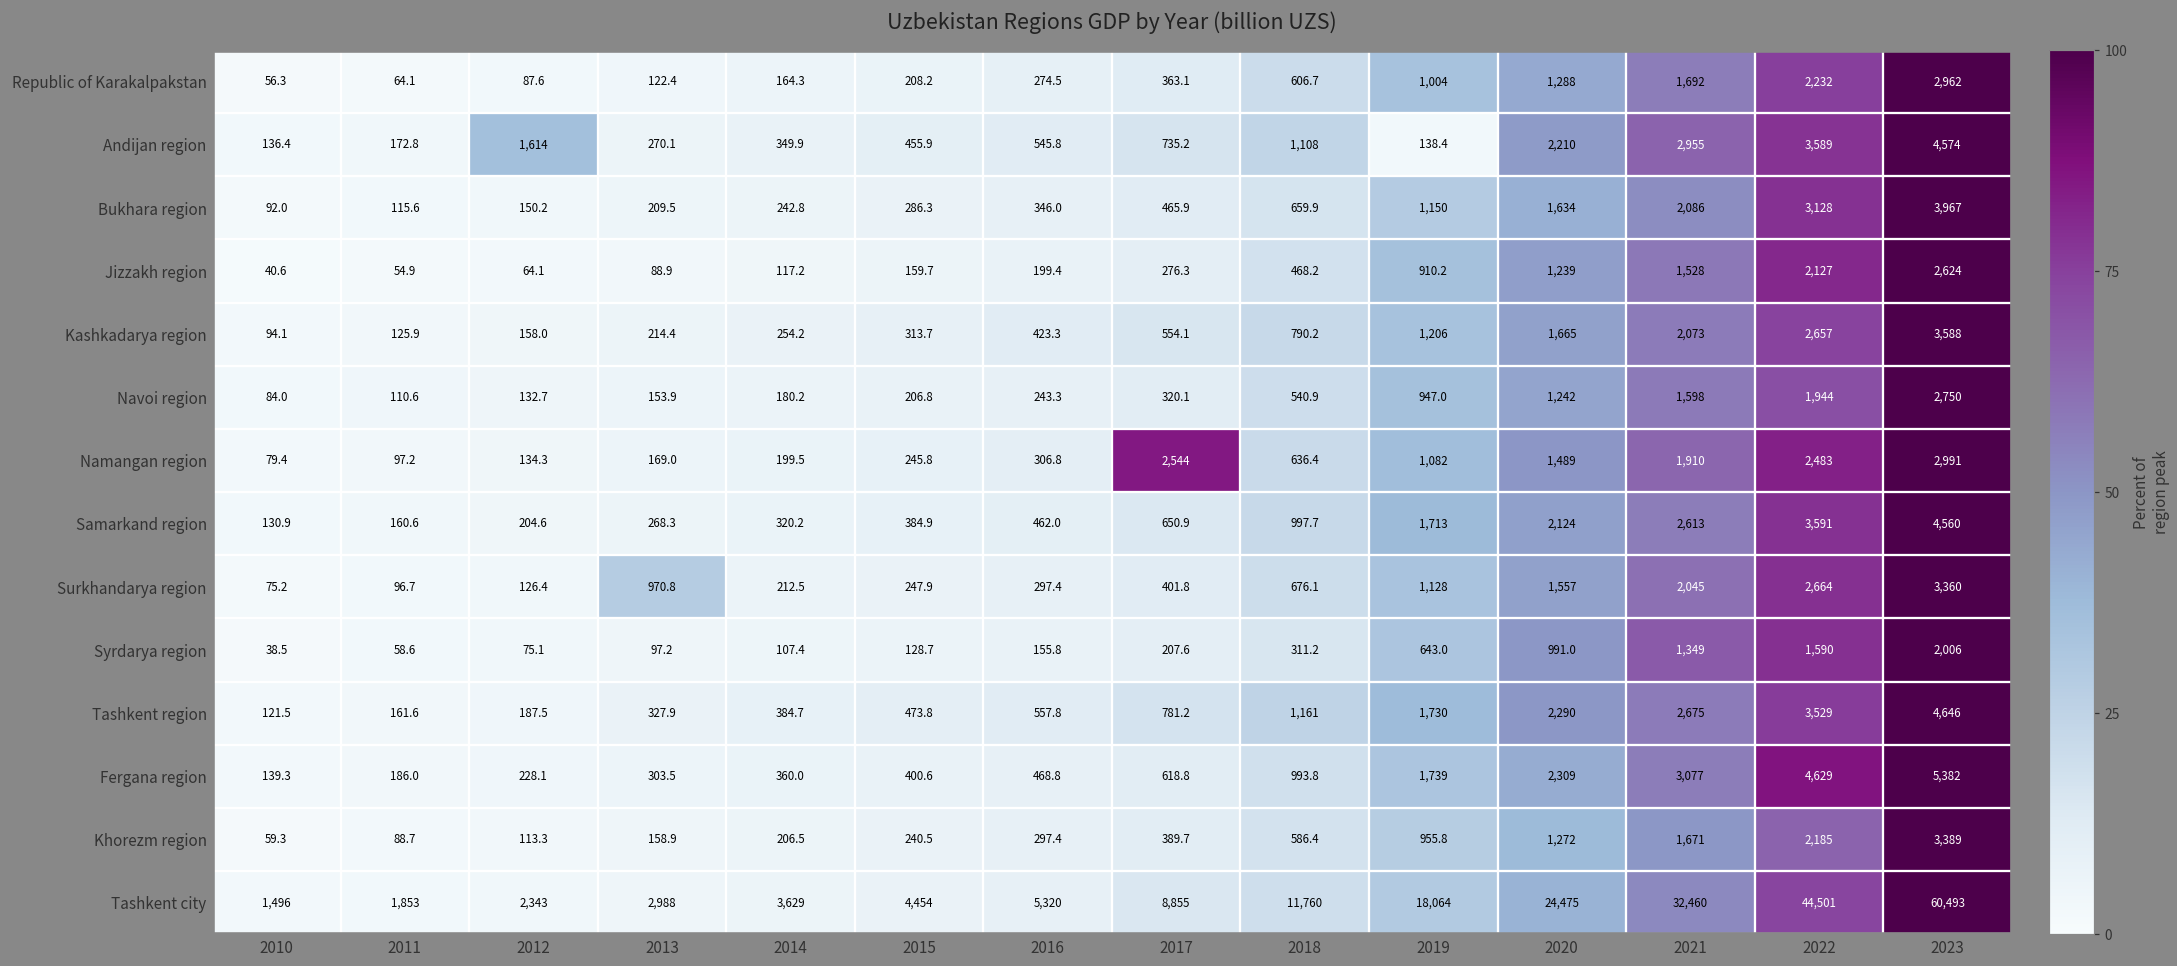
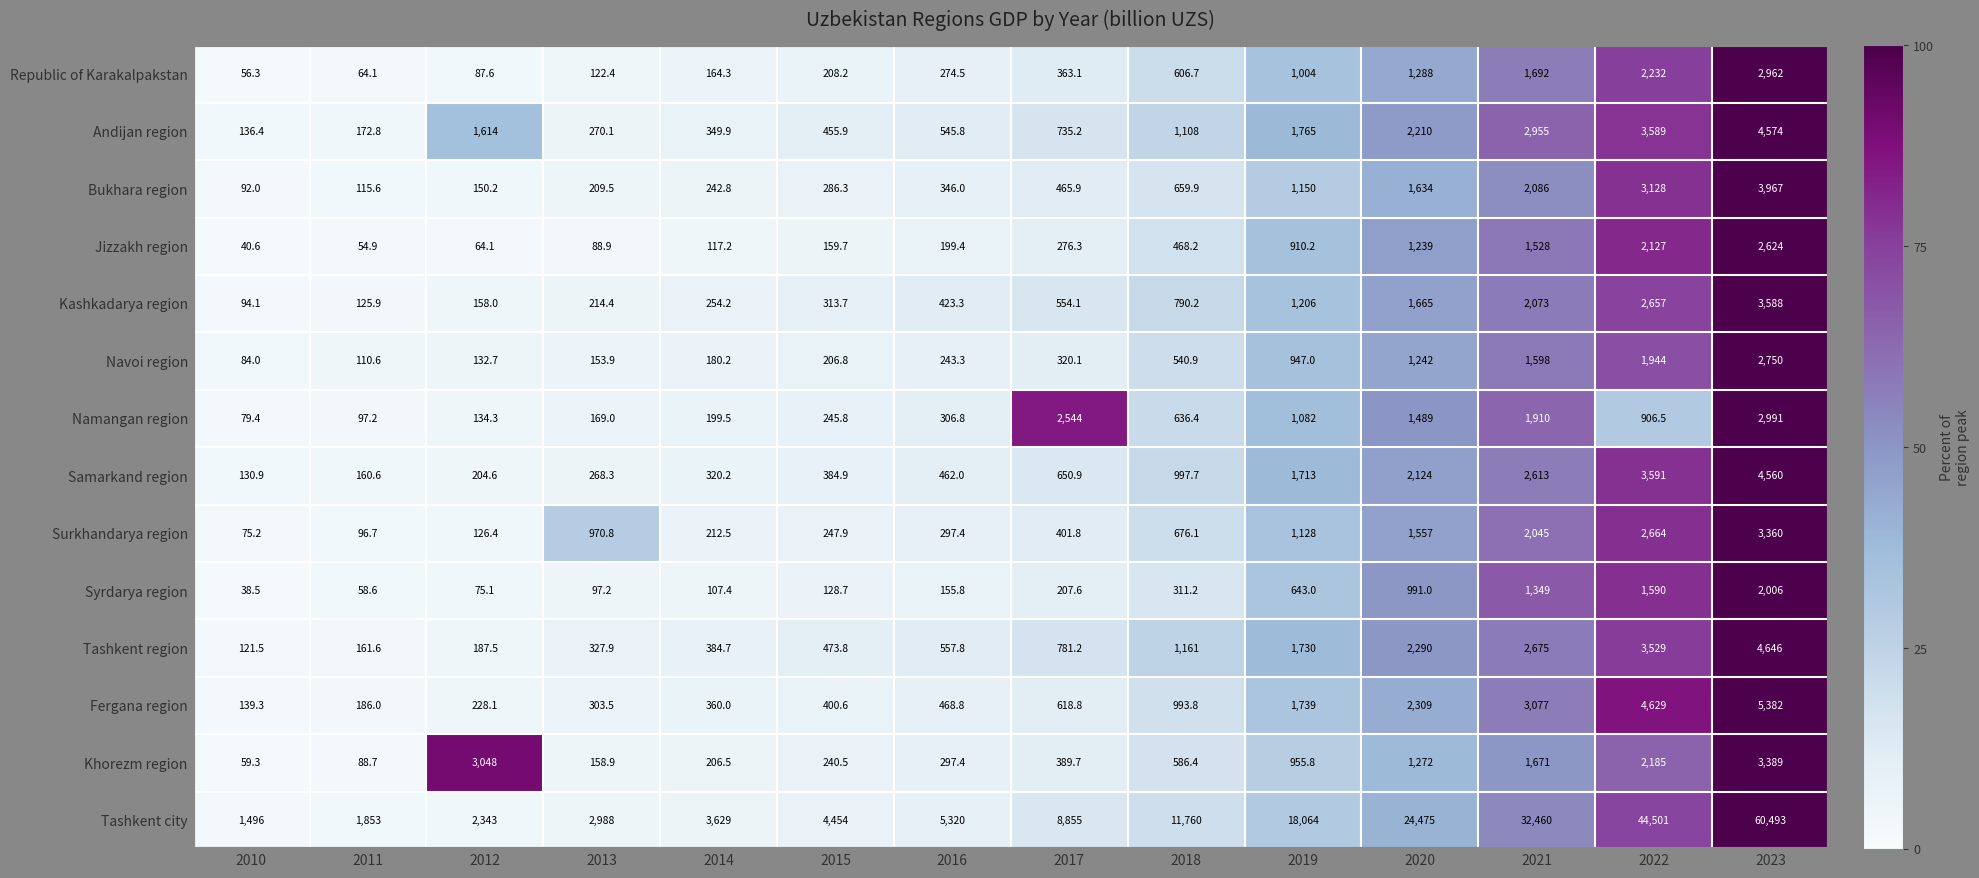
  {
    "Republic of Karakalpakstan": {
      "2010": "56.3",
      "2011": "64.1",
      "2012": "87.6",
      "2013": "122.4",
      "2014": "164.3",
      "2015": "208.2",
      "2016": "274.5",
      "2017": "363.1",
      "2018": "606.7",
      "2019": "1,004",
      "2020": "1,288",
      "2021": "1,692",
      "2022": "2,232",
      "2023": "2,962"
    },
    "Andijan region": {
      "2010": "136.4",
      "2011": "172.8",
      "2012": "1,614",
      "2013": "270.1",
      "2014": "349.9",
      "2015": "455.9",
      "2016": "545.8",
      "2017": "735.2",
      "2018": "1,108",
-     "2019": "138.4",
+     "2019": "1,765",
      "2020": "2,210",
      "2021": "2,955",
      "2022": "3,589",
      "2023": "4,574"
    },
    "Bukhara region": {
      "2010": "92.0",
      "2011": "115.6",
      "2012": "150.2",
      "2013": "209.5",
      "2014": "242.8",
      "2015": "286.3",
      "2016": "346.0",
      "2017": "465.9",
      "2018": "659.9",
      "2019": "1,150",
      "2020": "1,634",
      "2021": "2,086",
      "2022": "3,128",
      "2023": "3,967"
    },
    "Jizzakh region": {
      "2010": "40.6",
      "2011": "54.9",
      "2012": "64.1",
      "2013": "88.9",
      "2014": "117.2",
      "2015": "159.7",
      "2016": "199.4",
      "2017": "276.3",
      "2018": "468.2",
      "2019": "910.2",
      "2020": "1,239",
      "2021": "1,528",
      "2022": "2,127",
      "2023": "2,624"
    },
    "Kashkadarya region": {
      "2010": "94.1",
      "2011": "125.9",
      "2012": "158.0",
      "2013": "214.4",
      "2014": "254.2",
      "2015": "313.7",
      "2016": "423.3",
      "2017": "554.1",
      "2018": "790.2",
      "2019": "1,206",
      "2020": "1,665",
      "2021": "2,073",
      "2022": "2,657",
      "2023": "3,588"
    },
    "Navoi region": {
      "2010": "84.0",
      "2011": "110.6",
      "2012": "132.7",
      "2013": "153.9",
      "2014": "180.2",
      "2015": "206.8",
      "2016": "243.3",
      "2017": "320.1",
      "2018": "540.9",
      "2019": "947.0",
      "2020": "1,242",
      "2021": "1,598",
      "2022": "1,944",
      "2023": "2,750"
    },
    "Namangan region": {
      "2010": "79.4",
      "2011": "97.2",
      "2012": "134.3",
      "2013": "169.0",
      "2014": "199.5",
      "2015": "245.8",
      "2016": "306.8",
      "2017": "2,544",
      "2018": "636.4",
      "2019": "1,082",
      "2020": "1,489",
      "2021": "1,910",
-     "2022": "2,483",
+     "2022": "906.5",
      "2023": "2,991"
    },
    "Samarkand region": {
      "2010": "130.9",
      "2011": "160.6",
      "2012": "204.6",
      "2013": "268.3",
      "2014": "320.2",
      "2015": "384.9",
      "2016": "462.0",
      "2017": "650.9",
      "2018": "997.7",
      "2019": "1,713",
      "2020": "2,124",
      "2021": "2,613",
      "2022": "3,591",
      "2023": "4,560"
    },
    "Surkhandarya region": {
      "2010": "75.2",
      "2011": "96.7",
      "2012": "126.4",
      "2013": "970.8",
      "2014": "212.5",
      "2015": "247.9",
      "2016": "297.4",
      "2017": "401.8",
      "2018": "676.1",
      "2019": "1,128",
      "2020": "1,557",
      "2021": "2,045",
      "2022": "2,664",
      "2023": "3,360"
    },
    "Syrdarya region": {
      "2010": "38.5",
      "2011": "58.6",
      "2012": "75.1",
      "2013": "97.2",
      "2014": "107.4",
      "2015": "128.7",
      "2016": "155.8",
      "2017": "207.6",
      "2018": "311.2",
      "2019": "643.0",
      "2020": "991.0",
      "2021": "1,349",
      "2022": "1,590",
      "2023": "2,006"
    },
    "Tashkent region": {
      "2010": "121.5",
      "2011": "161.6",
      "2012": "187.5",
      "2013": "327.9",
      "2014": "384.7",
      "2015": "473.8",
      "2016": "557.8",
      "2017": "781.2",
      "2018": "1,161",
      "2019": "1,730",
      "2020": "2,290",
      "2021": "2,675",
      "2022": "3,529",
      "2023": "4,646"
    },
    "Fergana region": {
      "2010": "139.3",
      "2011": "186.0",
      "2012": "228.1",
      "2013": "303.5",
      "2014": "360.0",
      "2015": "400.6",
      "2016": "468.8",
      "2017": "618.8",
      "2018": "993.8",
      "2019": "1,739",
      "2020": "2,309",
      "2021": "3,077",
      "2022": "4,629",
      "2023": "5,382"
    },
    "Khorezm region": {
      "2010": "59.3",
      "2011": "88.7",
-     "2012": "113.3",
+     "2012": "3,048",
      "2013": "158.9",
      "2014": "206.5",
      "2015": "240.5",
      "2016": "297.4",
      "2017": "389.7",
      "2018": "586.4",
      "2019": "955.8",
      "2020": "1,272",
      "2021": "1,671",
      "2022": "2,185",
      "2023": "3,389"
    },
    "Tashkent city": {
      "2010": "1,496",
      "2011": "1,853",
      "2012": "2,343",
      "2013": "2,988",
      "2014": "3,629",
      "2015": "4,454",
      "2016": "5,320",
      "2017": "8,855",
      "2018": "11,760",
      "2019": "18,064",
      "2020": "24,475",
      "2021": "32,460",
      "2022": "44,501",
      "2023": "60,493"
    }
  }
